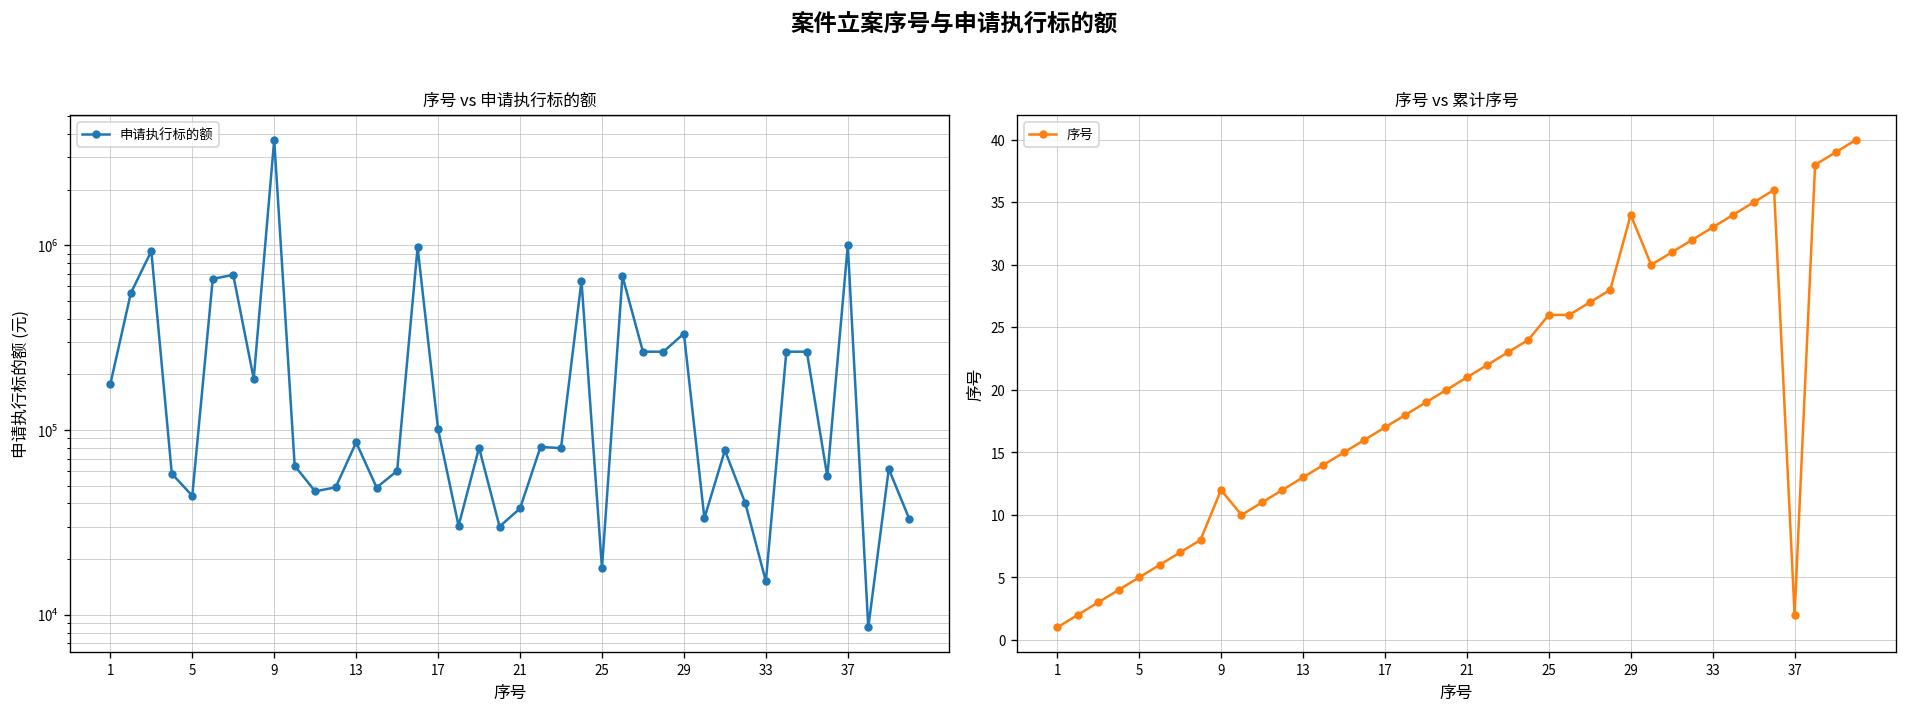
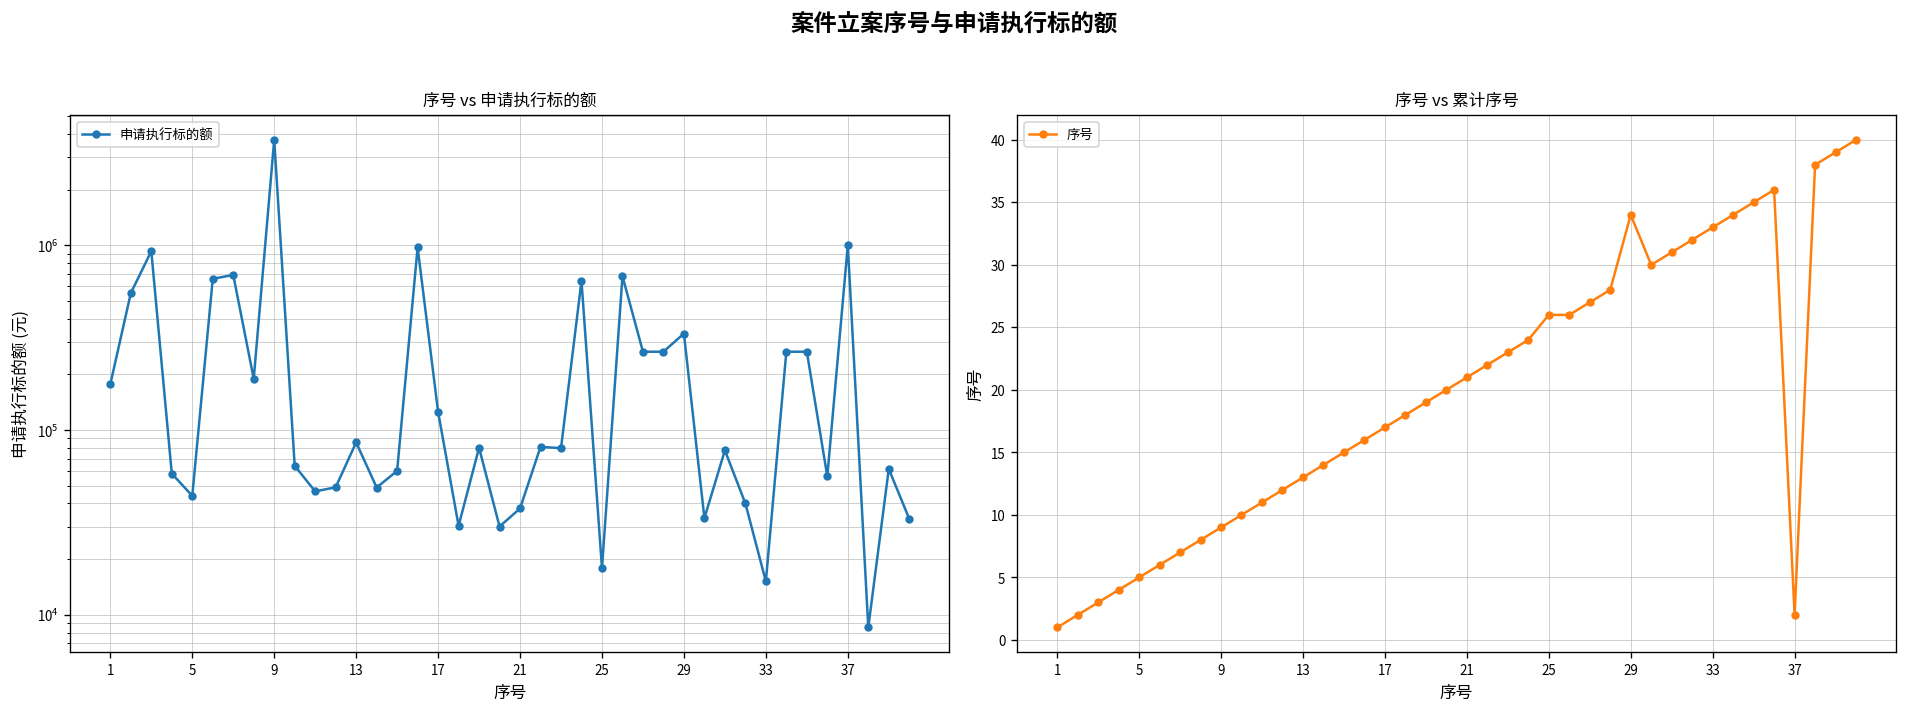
  {
    "序号 vs 申请执行标的额": {
      "1": 180000,
      "5": 44000,
      "9": 3700000,
      "13": 90000,
-     "17": 100000,
+     "17": 130000,
      "21": 38000,
      "25": 18000,
      "29": 330000,
      "33": 15000,
      "37": 1000000
    },
    "序号 vs 累计序号": {
      "1": 1,
      "5": 5,
-     "9": 12,
+     "9": 9,
      "13": 13,
      "17": 17,
      "21": 21,
      "25": 26,
      "29": 34,
      "33": 33,
      "37": 2
    }
  }
